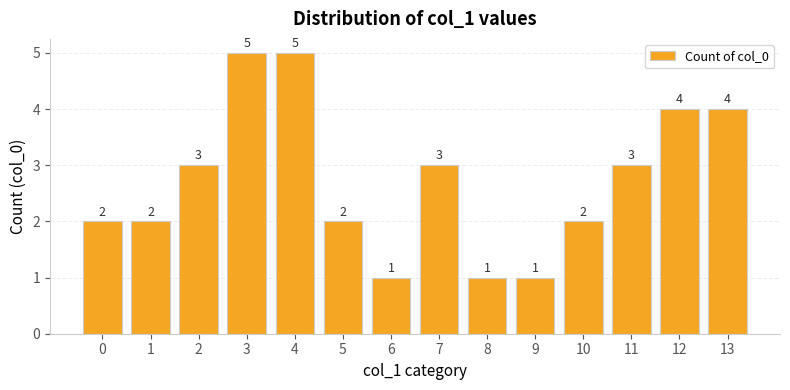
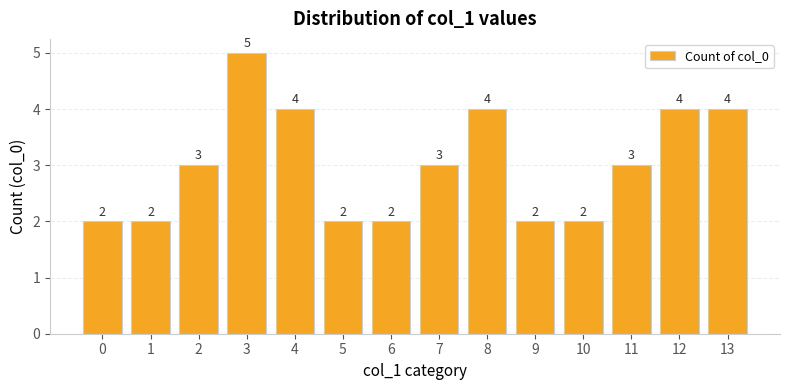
  {
    "0": 2,
    "1": 2,
    "2": 3,
    "3": 5,
-   "4": 5,
+   "4": 4,
    "5": 2,
-   "6": 1,
+   "6": 2,
    "7": 3,
-   "8": 1,
-   "9": 1,
+   "8": 4,
+   "9": 2,
    "10": 2,
    "11": 3,
    "12": 4,
    "13": 4
  }
